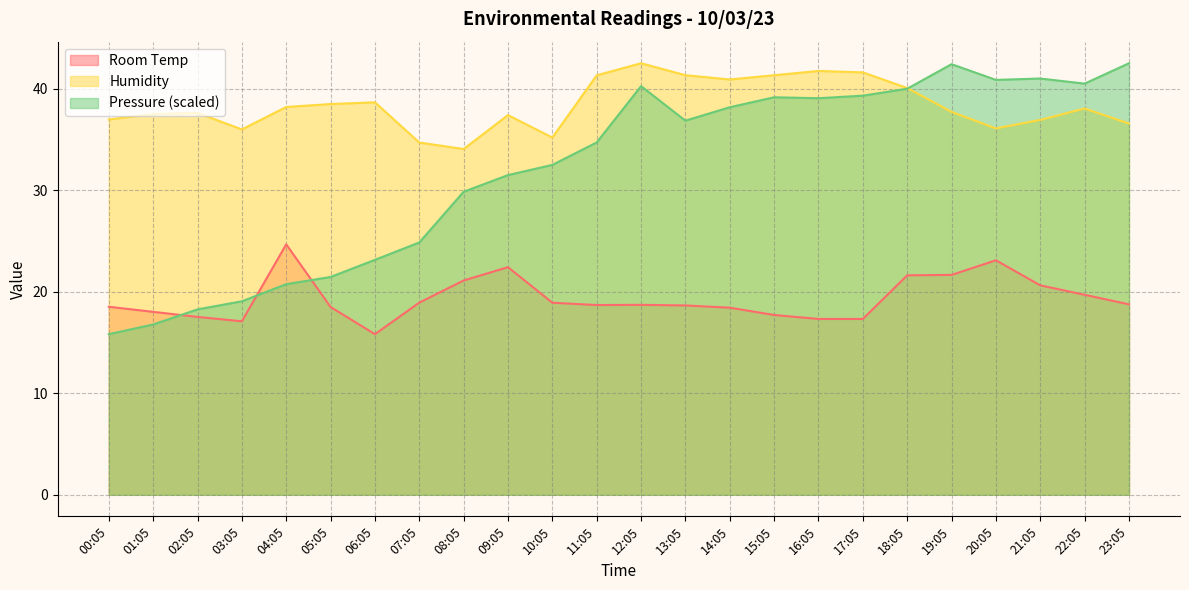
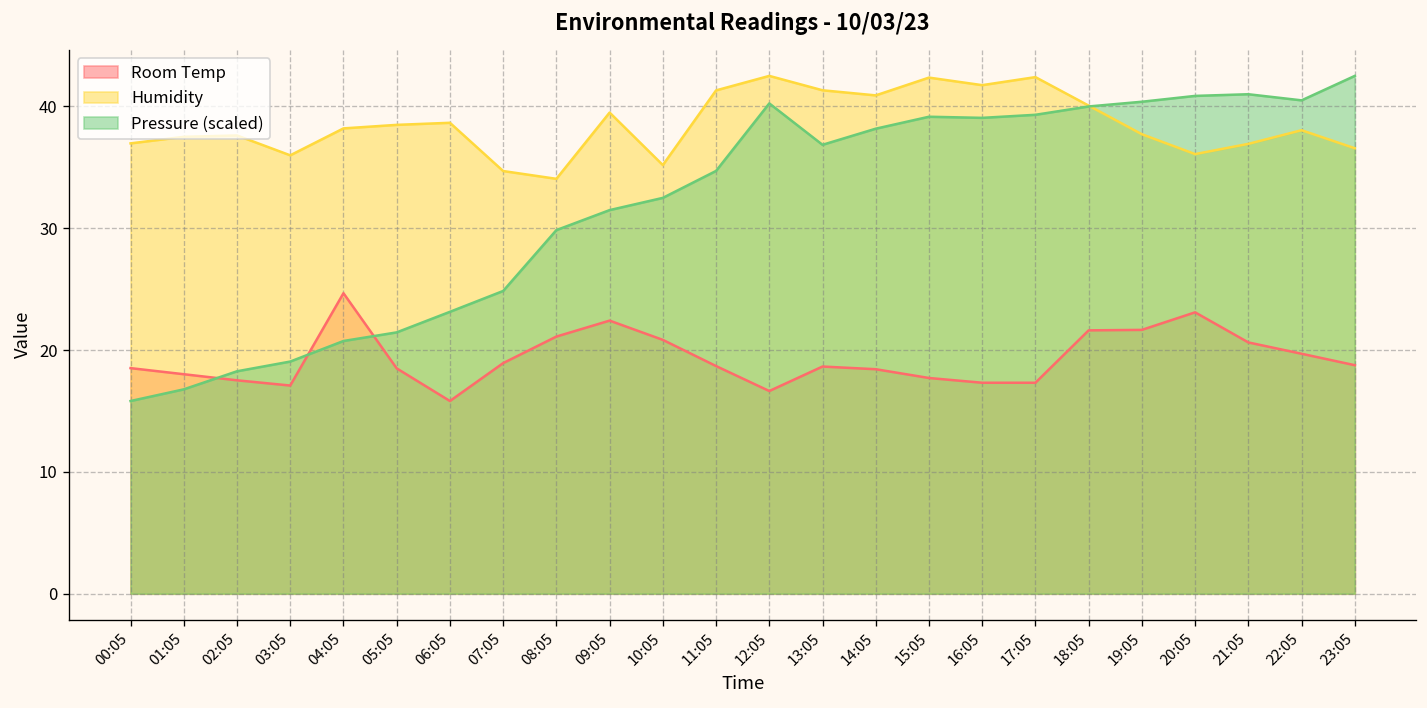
  {
    "Room Temp": {
      "00:05": 18.5,
      "01:05": 18.0,
      "02:05": 17.5,
      "03:05": 17.1,
      "04:05": 24.7,
      "05:05": 18.5,
      "06:05": 15.8,
      "07:05": 18.9,
      "08:05": 21.1,
      "09:05": 22.4,
-     "10:05": 18.9,
+     "10:05": 20.8,
      "11:05": 18.7,
-     "12:05": 18.7,
+     "12:05": 16.6,
      "13:05": 18.7,
      "14:05": 18.4,
      "15:05": 17.7,
      "16:05": 17.3,
      "17:05": 17.3,
      "18:05": 21.6,
      "19:05": 21.7,
      "20:05": 23.1,
      "21:05": 20.6,
      "22:05": 19.7,
      "23:05": 18.8
    },
    "Humidity": {
      "00:05": 37.0,
      "03:05": 36.0,
      "04:05": 38.2,
      "05:05": 38.5,
      "06:05": 38.7,
      "07:05": 34.7,
      "08:05": 34.1,
-     "09:05": 37.4,
+     "09:05": 39.5,
      "10:05": 35.2,
      "11:05": 41.3,
      "12:05": 42.5,
      "13:05": 41.3,
      "14:05": 40.9,
-     "15:05": 41.3,
+     "15:05": 42.4,
      "16:05": 41.8,
-     "17:05": 41.6,
+     "17:05": 42.4,
      "19:05": 37.7,
      "20:05": 36.1,
      "21:05": 36.9,
      "22:05": 38.1,
      "23:05": 36.6
    },
    "Pressure (scaled)": {
      "00:05": 15.8,
      "01:05": 16.8,
      "02:05": 18.3,
      "03:05": 19.1,
      "04:05": 20.7,
      "05:05": 21.5,
      "06:05": 23.1,
      "07:05": 24.9,
      "08:05": 29.8,
      "09:05": 31.5,
      "10:05": 32.5,
      "11:05": 34.7,
      "12:05": 40.3,
      "13:05": 36.9,
      "14:05": 38.2,
      "15:05": 39.2,
      "16:05": 39.1,
      "17:05": 39.3,
-     "19:05": 42.4,
+     "19:05": 40.4,
      "20:05": 40.9,
      "21:05": 41.0,
      "22:05": 40.5,
      "23:05": 42.5
    }
  }
